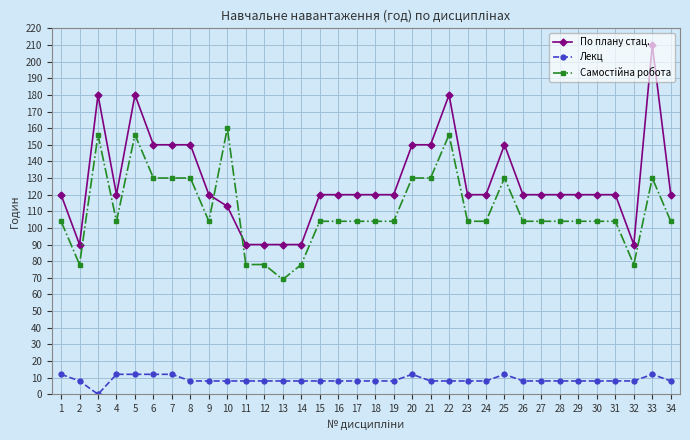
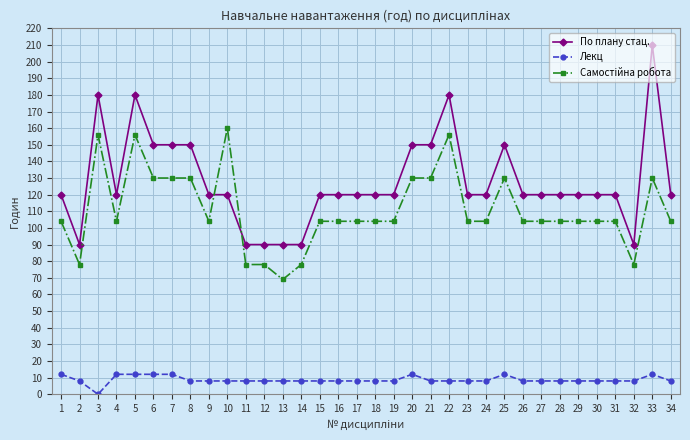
  {
    "По плану стац.": {
      "1": 120,
      "2": 90,
      "3": 180,
      "4": 120,
      "5": 180,
      "6": 150,
      "7": 150,
      "8": 150,
      "9": 120,
-     "10": 113,
+     "10": 120,
      "11": 90,
      "12": 90,
      "13": 90,
      "14": 90,
      "15": 120,
      "16": 120,
      "17": 120,
      "18": 120,
      "19": 120,
      "20": 150,
      "21": 150,
      "22": 180,
      "23": 120,
      "24": 120,
      "25": 150,
      "26": 120,
      "27": 120,
      "28": 120,
      "29": 120,
      "30": 120,
      "31": 120,
      "32": 90,
      "34": 120
    },
    "Лекц": {
      "1": 12,
      "2": 8,
      "3": 0,
      "4": 12,
      "5": 12,
      "6": 12,
      "7": 12,
      "8": 8,
      "9": 8,
      "10": 8,
      "11": 8,
      "12": 8,
      "13": 8,
      "14": 8,
      "15": 8,
      "16": 8,
      "17": 8,
      "18": 8,
      "19": 8,
      "20": 12,
      "21": 8,
      "22": 8,
      "23": 8,
      "24": 8,
      "25": 12,
      "26": 8,
      "27": 8,
      "28": 8,
      "29": 8,
      "30": 8,
      "31": 8,
      "32": 8,
      "33": 12,
      "34": 8
    },
    "Самостійна робота": {
      "1": 104,
      "2": 78,
      "3": 156,
      "4": 104,
      "5": 156,
      "6": 130,
      "7": 130,
      "8": 130,
      "9": 104,
      "10": 160,
      "11": 78,
      "12": 78,
      "13": 69,
      "14": 78,
      "15": 104,
      "16": 104,
      "17": 104,
      "18": 104,
      "19": 104,
      "20": 130,
      "21": 130,
      "22": 156,
      "23": 104,
      "24": 104,
      "25": 130,
      "26": 104,
      "27": 104,
      "28": 104,
      "29": 104,
      "30": 104,
      "31": 104,
      "32": 78,
      "33": 130,
      "34": 104
    }
  }
